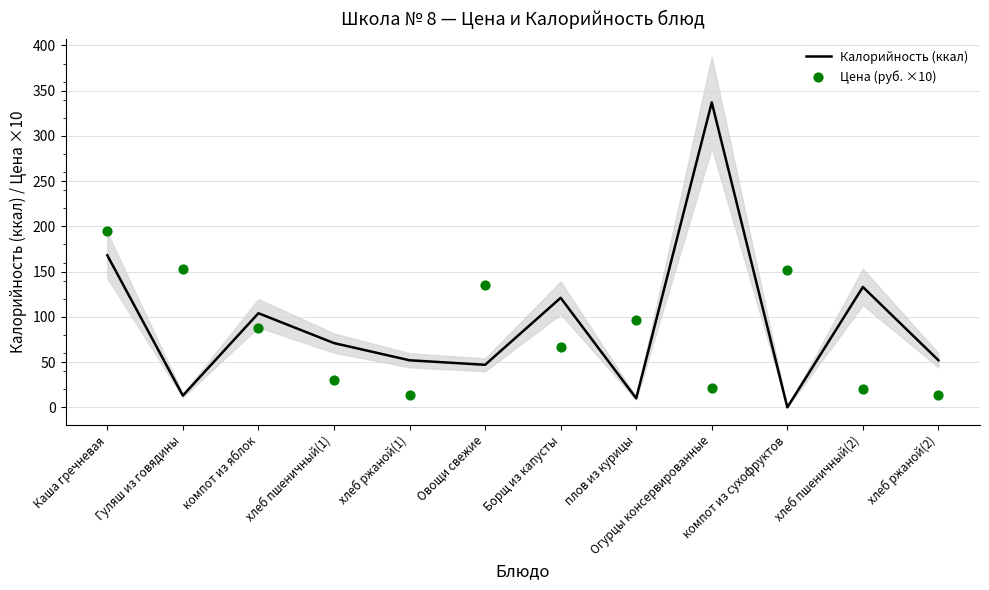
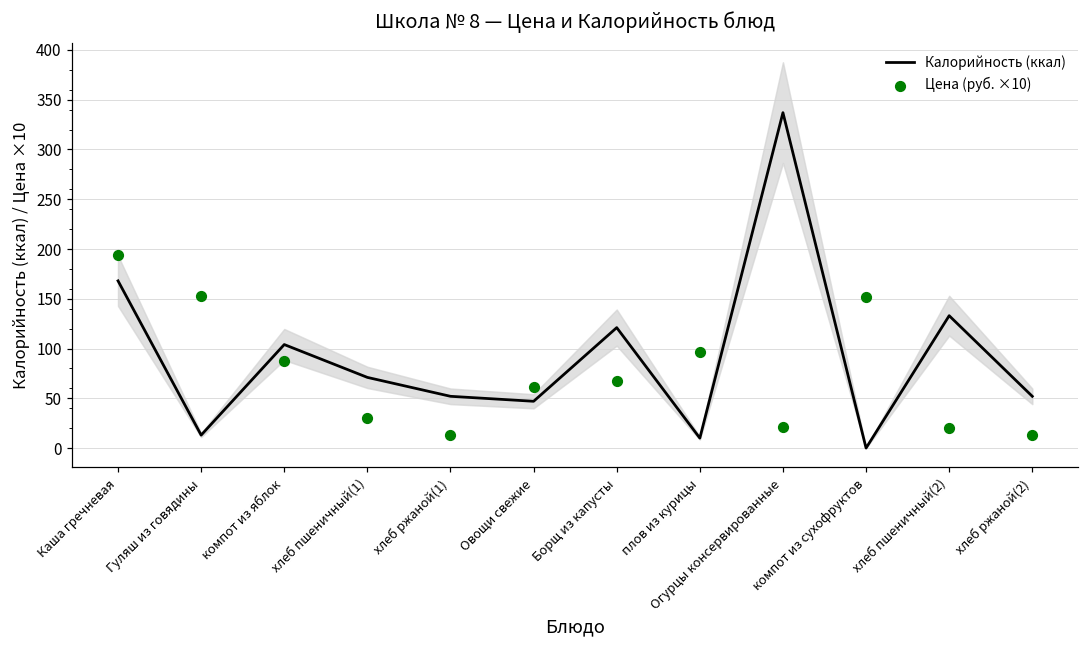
  {
    "Калорийность (ккал)": {
      "Каша гречневая": 170,
      "компот из яблок": 100,
      "хлеб пшеничный(1)": 70,
      "хлеб ржаной(1)": 50,
      "Овощи свежие": 50,
      "Борщ из капусты": 120,
      "Огурцы консервированные": 340,
      "хлеб пшеничный(2)": 130,
      "хлеб ржаной(2)": 50
    },
    "Цена (руб. ×10)": {
-     "Овощи свежие": 140
+     "Овощи свежие": 60
    }
  }
